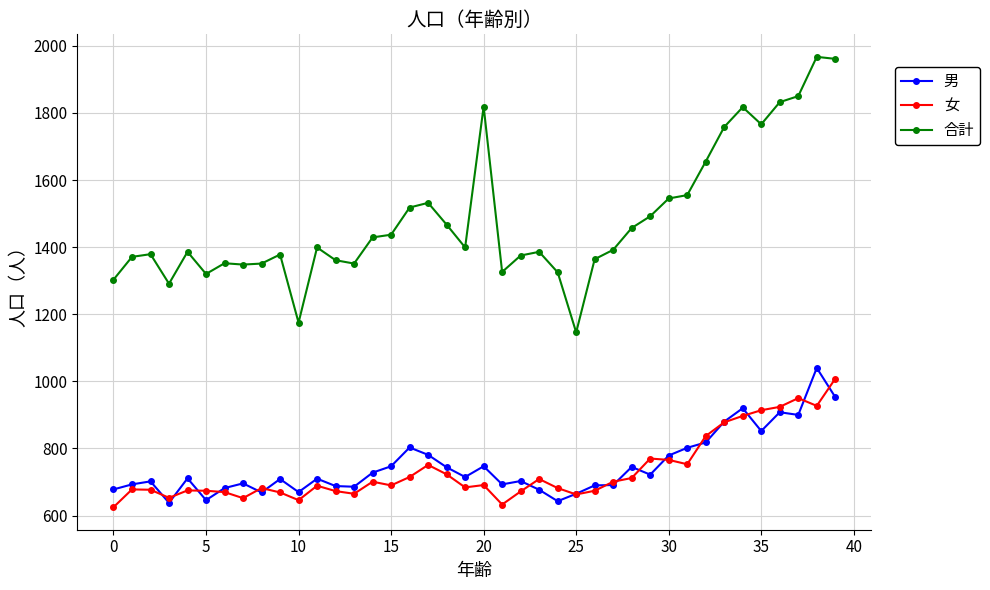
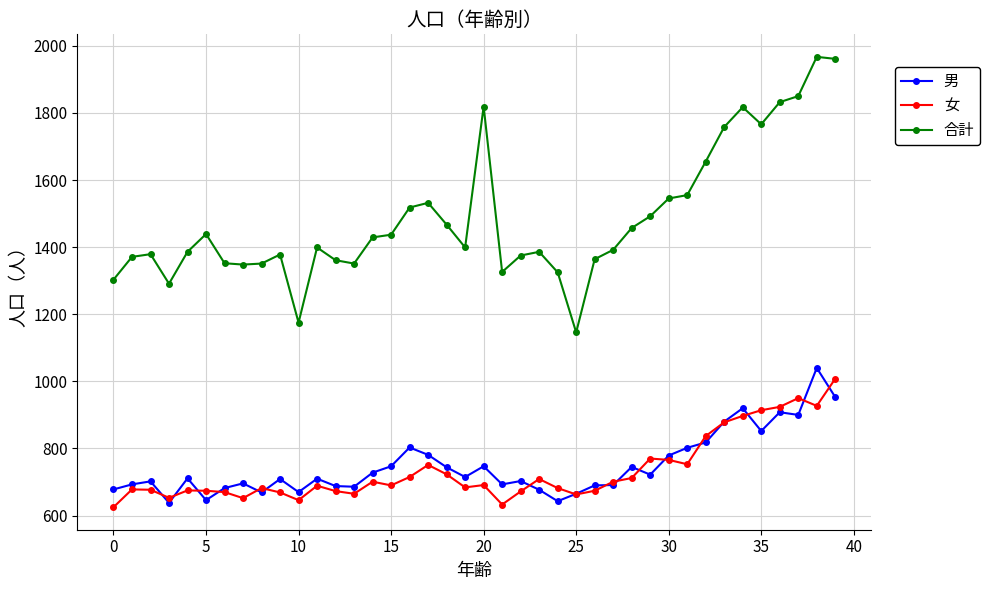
  {
    "男": {
      "0": 680,
      "5": 650,
      "10": 670,
      "15": 750,
      "20": 750,
      "30": 780,
      "35": 850
    },
    "女": {
      "0": 630,
      "5": 670,
      "10": 650,
      "15": 690,
      "20": 690,
      "30": 770,
      "35": 910
    },
    "合計": {
      "0": 1300,
-     "5": 1320,
+     "5": 1440,
      "10": 1180,
      "15": 1440,
      "20": 1820,
      "25": 1150,
      "30": 1550,
      "35": 1770
    }
  }
